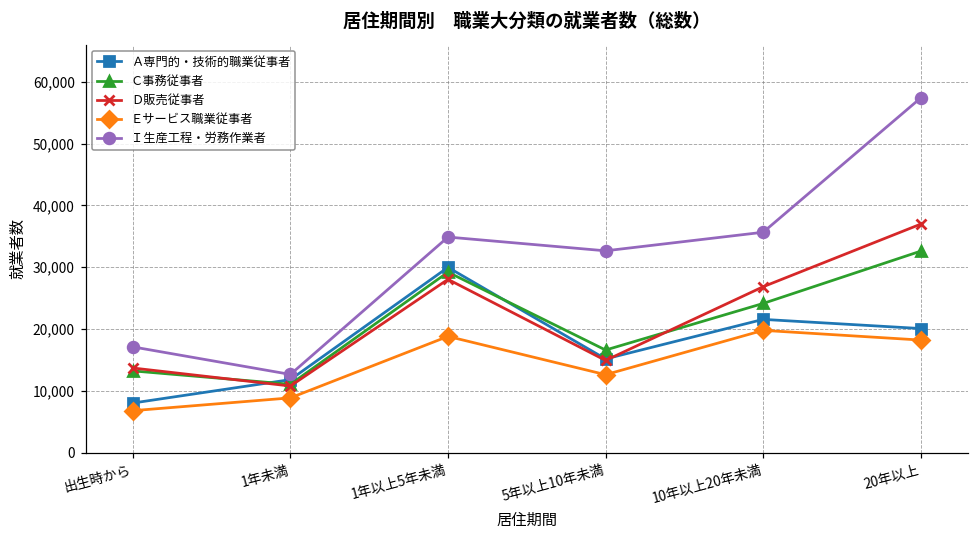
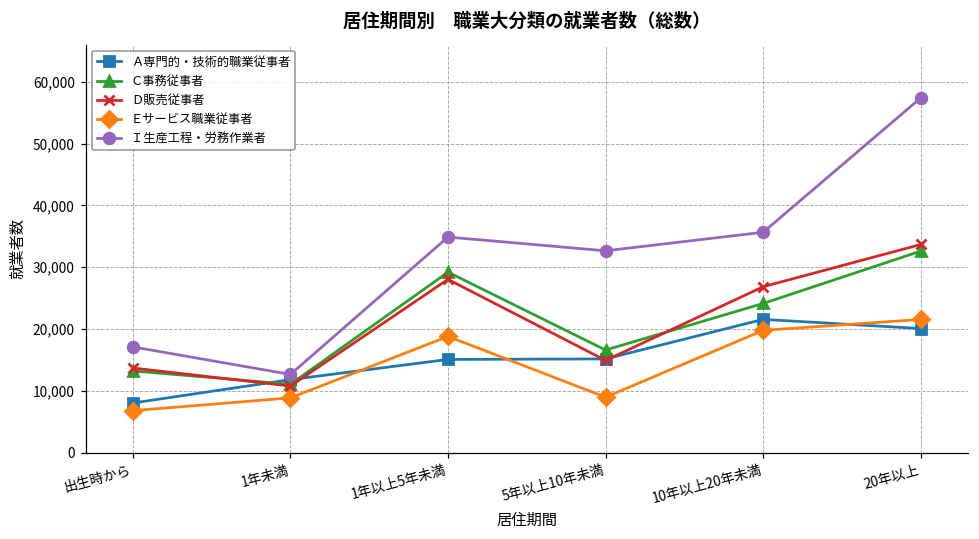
  {
    "Ａ専門的・技術的職業従事者": {
      "出生時から": "8,000",
      "1年未満": "12,000",
-     "1年以上5年未満": "30,000",
+     "1年以上5年未満": "15,000",
      "10年以上20年未満": "22,000",
      "20年以上": "20,000"
    },
    "Ｃ事務従事者": {
      "出生時から": "13,000",
      "1年以上5年未満": "29,000",
      "5年以上10年未満": "17,000",
      "10年以上20年未満": "24,000",
      "20年以上": "33,000"
    },
    "Ｄ販売従事者": {
      "出生時から": "14,000",
      "1年以上5年未満": "28,000",
      "10年以上20年未満": "27,000",
-     "20年以上": "37,000"
+     "20年以上": "34,000"
    },
    "Ｅサービス職業従事者": {
      "出生時から": "7,000",
      "1年未満": "9,000",
      "1年以上5年未満": "19,000",
-     "5年以上10年未満": "13,000",
+     "5年以上10年未満": "9,000",
      "10年以上20年未満": "20,000",
-     "20年以上": "18,000"
+     "20年以上": "22,000"
    },
    "Ｉ生産工程・労務作業者": {
      "出生時から": "17,000",
      "1年未満": "13,000",
      "1年以上5年未満": "35,000",
      "5年以上10年未満": "33,000",
      "10年以上20年未満": "36,000",
      "20年以上": "57,000"
    }
  }
